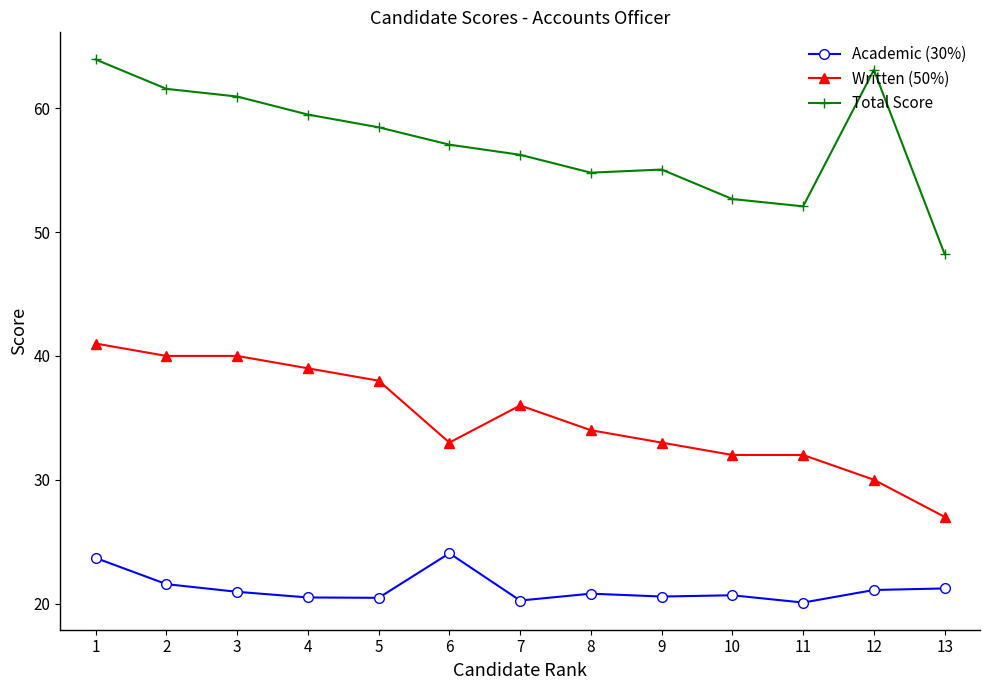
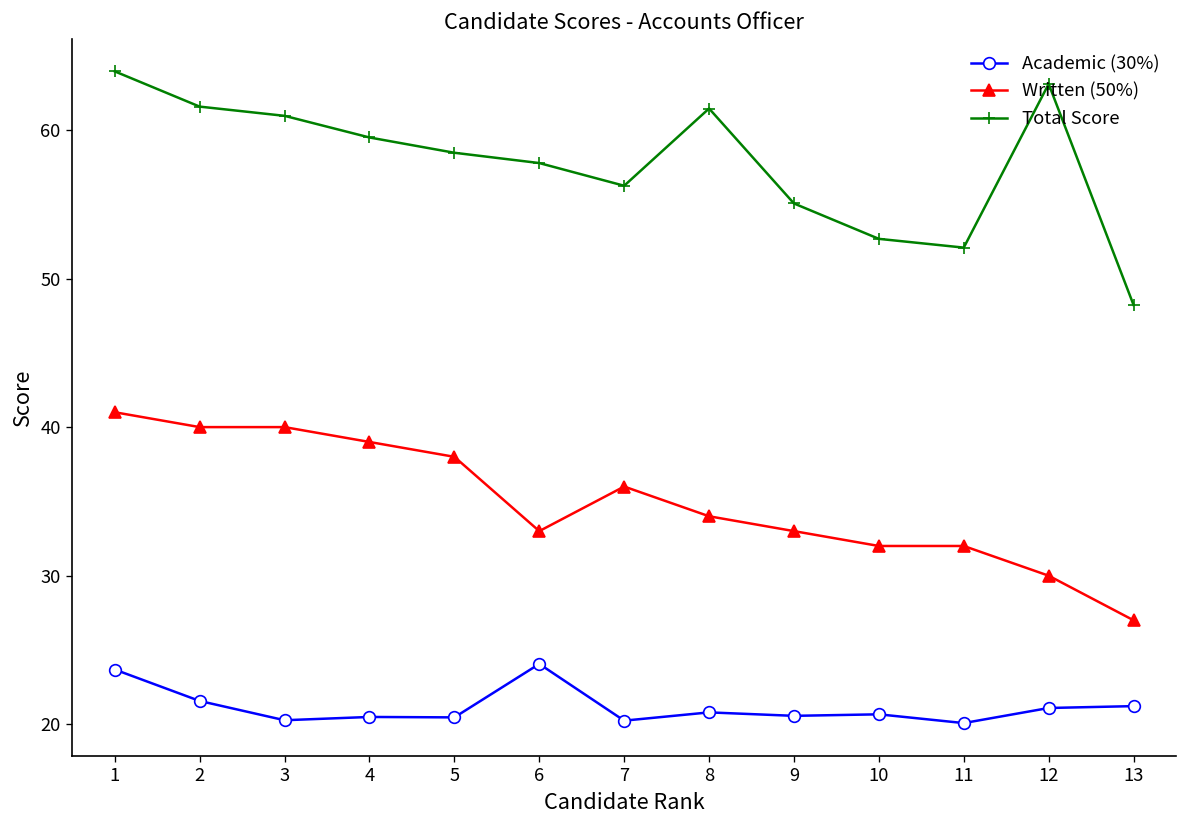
  {
    "Academic (30%)": {
      "1": 23.7,
      "2": 21.6,
-     "3": 20.9,
+     "3": 20.3,
      "4": 20.5,
      "5": 20.5,
      "6": 24.1,
      "7": 20.2,
      "8": 20.8,
      "9": 20.6,
      "10": 20.7,
      "11": 20.1,
      "12": 21.1,
      "13": 21.2
    },
    "Written (50%)": {
      "1": 41.0,
      "2": 40.0,
      "3": 40.0,
      "4": 39.0,
      "5": 38.0,
      "6": 33.0,
      "7": 36.0,
      "8": 34.0,
      "9": 33.0,
      "10": 32.0,
      "11": 32.0,
      "12": 30.0,
      "13": 27.0
    },
    "Total Score": {
      "1": 63.9,
      "2": 61.6,
      "3": 60.9,
      "4": 59.5,
      "5": 58.5,
-     "6": 57.1,
+     "6": 57.8,
      "7": 56.2,
-     "8": 54.8,
+     "8": 61.4,
      "9": 55.1,
      "10": 52.7,
      "11": 52.1,
      "12": 63.1,
      "13": 48.2
    }
  }
